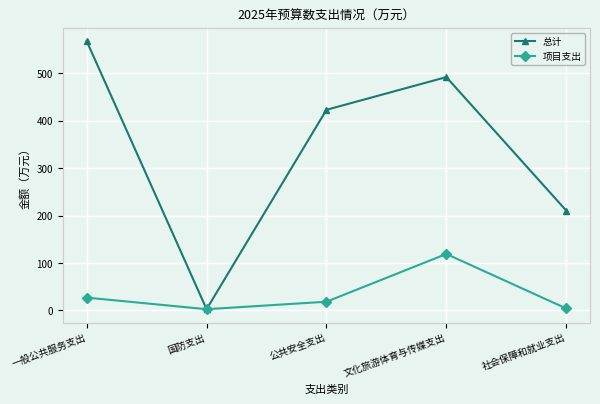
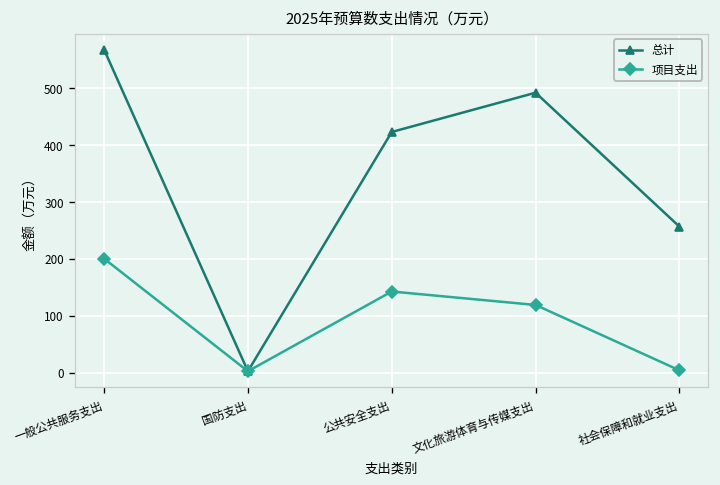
  {
    "总计": {
      "一般公共服务支出": 570,
      "公共安全支出": 420,
      "文化旅游体育与传媒支出": 490,
-     "社会保障和就业支出": 210
+     "社会保障和就业支出": 260
    },
    "项目支出": {
-     "一般公共服务支出": 30,
-     "公共安全支出": 20,
+     "一般公共服务支出": 200,
+     "公共安全支出": 140,
      "文化旅游体育与传媒支出": 120,
      "社会保障和就业支出": 0
    }
  }
